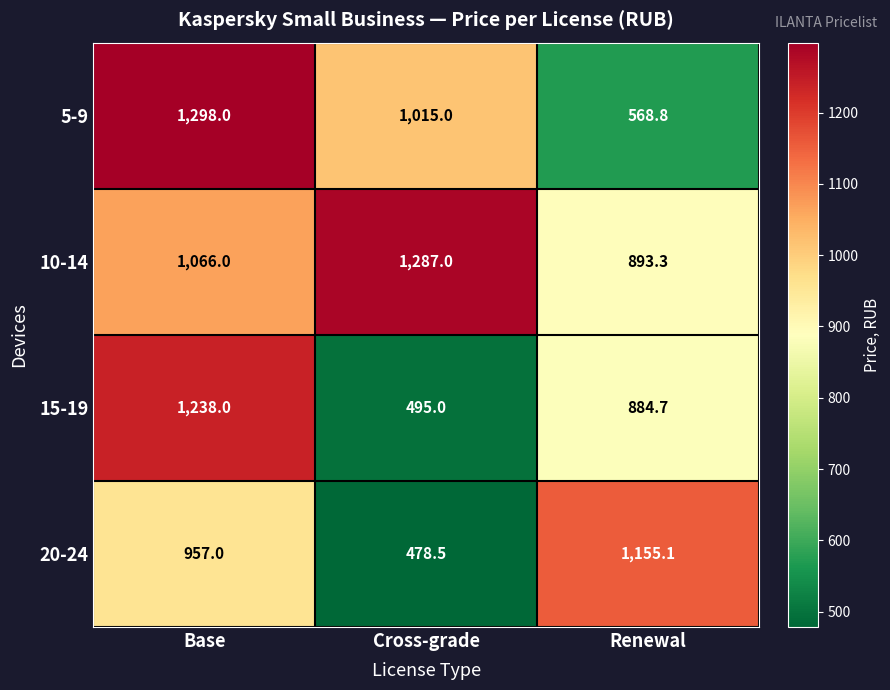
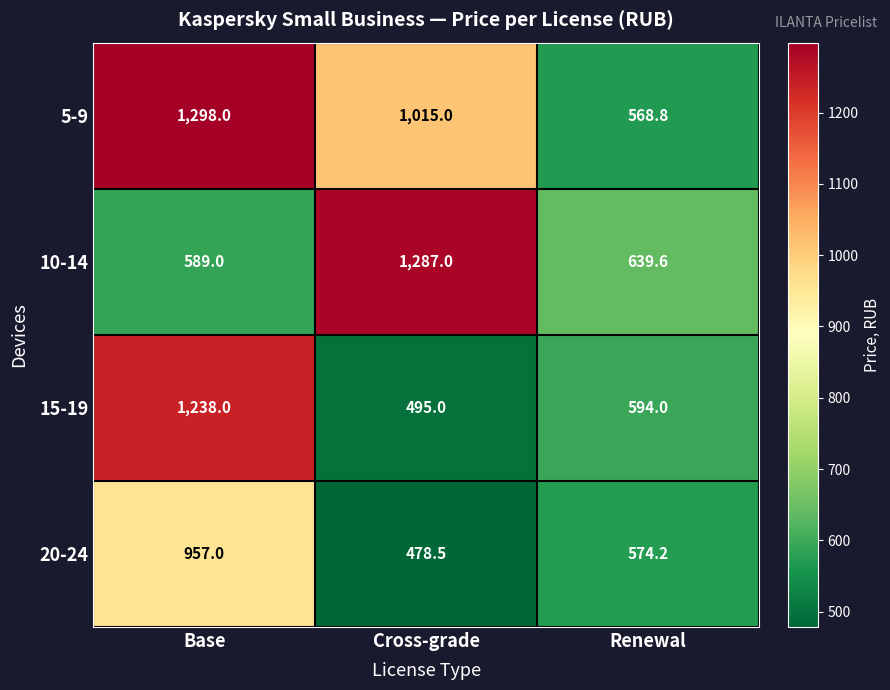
  {
    "5-9": {
      "Base": "1,298.0",
      "Cross-grade": "1,015.0",
      "Renewal": "568.8"
    },
    "10-14": {
-     "Base": "1,066.0",
+     "Base": "589.0",
      "Cross-grade": "1,287.0",
-     "Renewal": "893.3"
+     "Renewal": "639.6"
    },
    "15-19": {
      "Base": "1,238.0",
      "Cross-grade": "495.0",
-     "Renewal": "884.7"
+     "Renewal": "594.0"
    },
    "20-24": {
      "Base": "957.0",
      "Cross-grade": "478.5",
-     "Renewal": "1,155.1"
+     "Renewal": "574.2"
    }
  }
